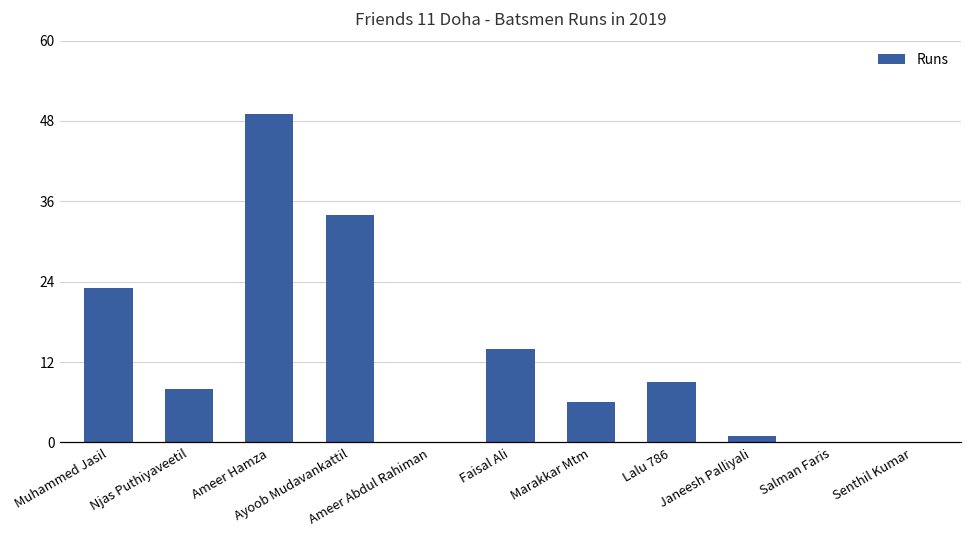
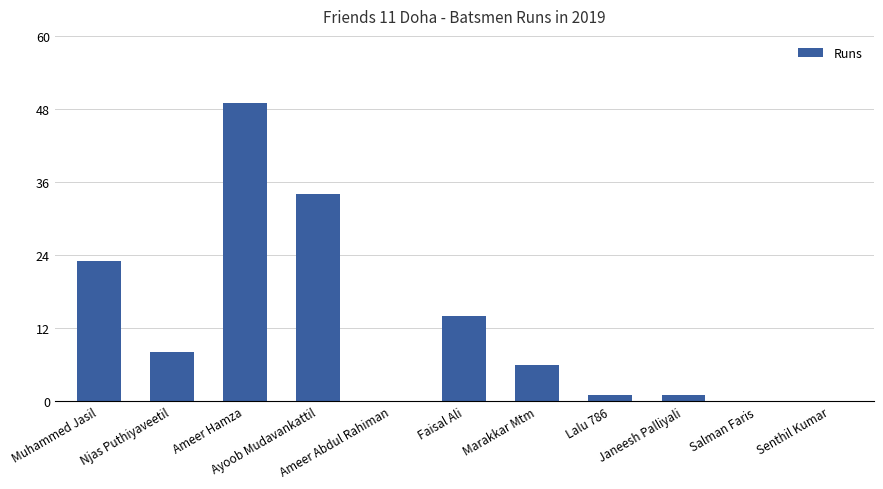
  {
    "Muhammed Jasil": 23,
    "Njas Puthiyaveetil": 8,
    "Ameer Hamza": 49,
    "Ayoob Mudavankattil": 34,
    "Ameer Abdul Rahiman": 0,
    "Faisal Ali": 14,
    "Marakkar Mtm": 6,
-   "Lalu 786": 9,
+   "Lalu 786": 1,
    "Janeesh Palliyali": 1,
    "Salman Faris": 0,
    "Senthil Kumar": 0
  }
